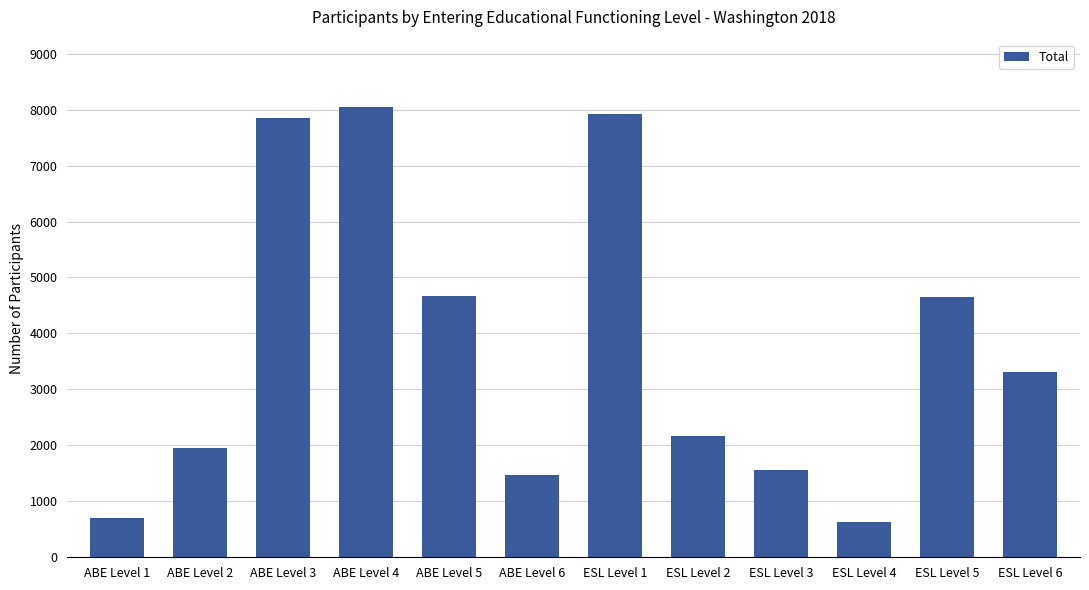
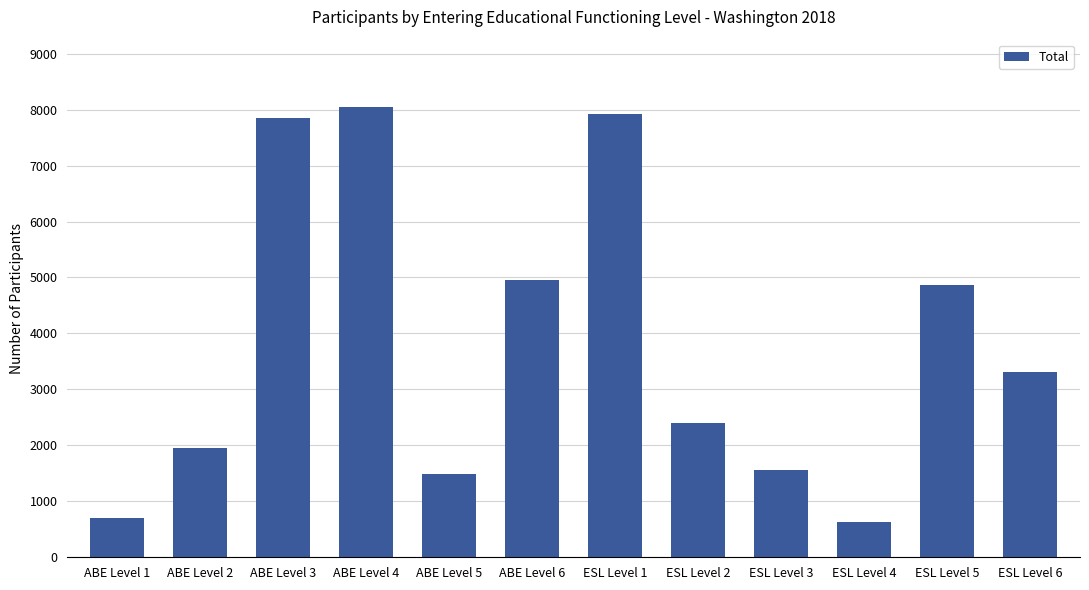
  {
    "ABE Level 1": 700,
    "ABE Level 2": 1900,
    "ABE Level 3": 7800,
    "ABE Level 4": 8000,
-   "ABE Level 5": 4700,
-   "ABE Level 6": 1500,
+   "ABE Level 5": 1500,
+   "ABE Level 6": 5000,
    "ESL Level 1": 7900,
-   "ESL Level 2": 2200,
+   "ESL Level 2": 2400,
    "ESL Level 3": 1600,
    "ESL Level 4": 600,
-   "ESL Level 5": 4700,
+   "ESL Level 5": 4900,
    "ESL Level 6": 3300
  }
